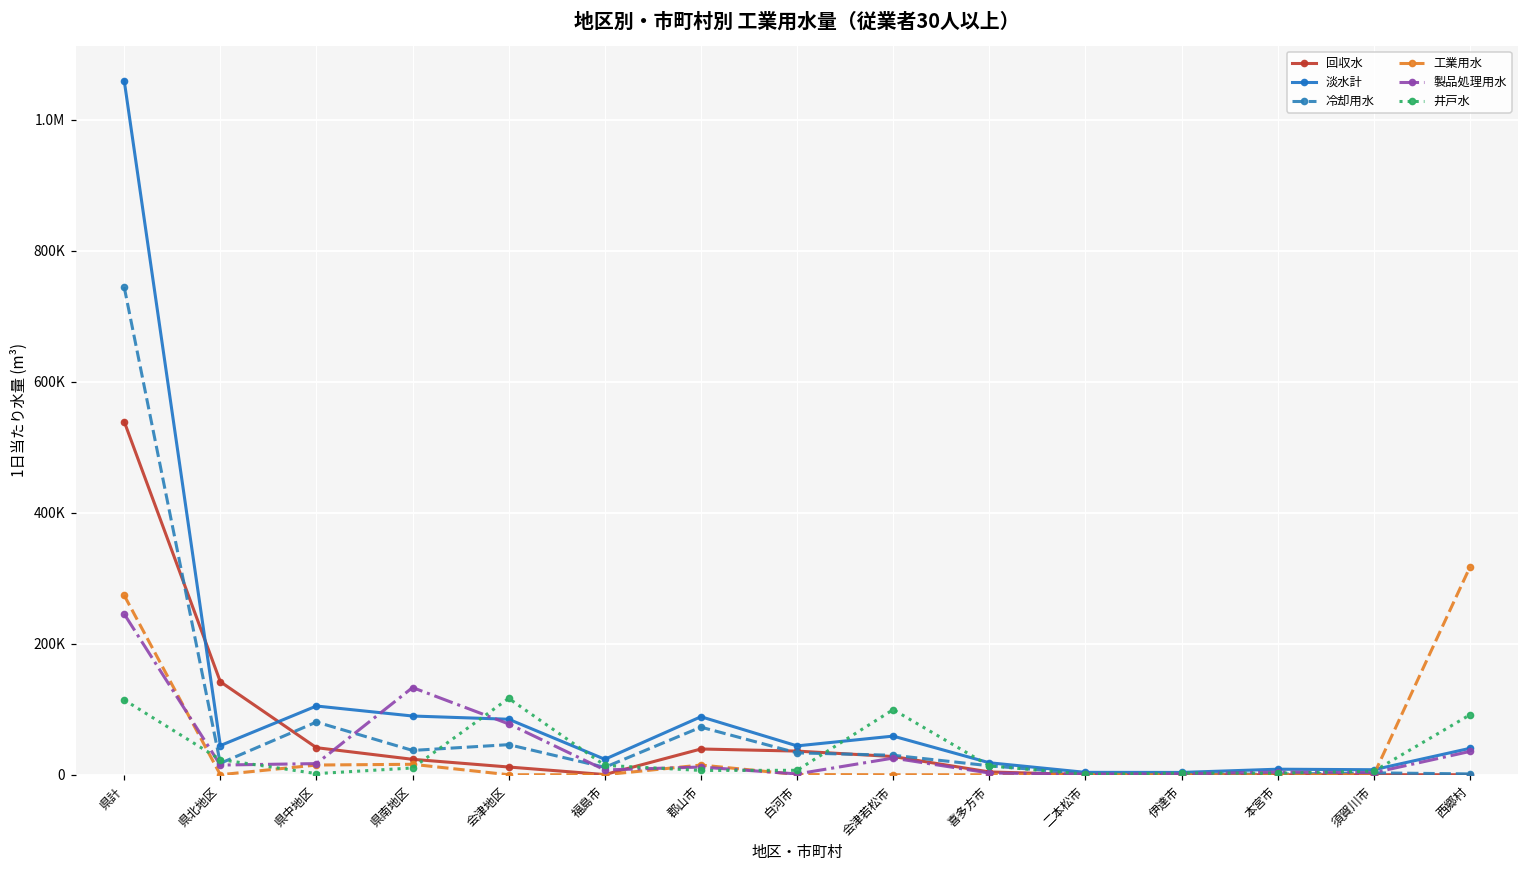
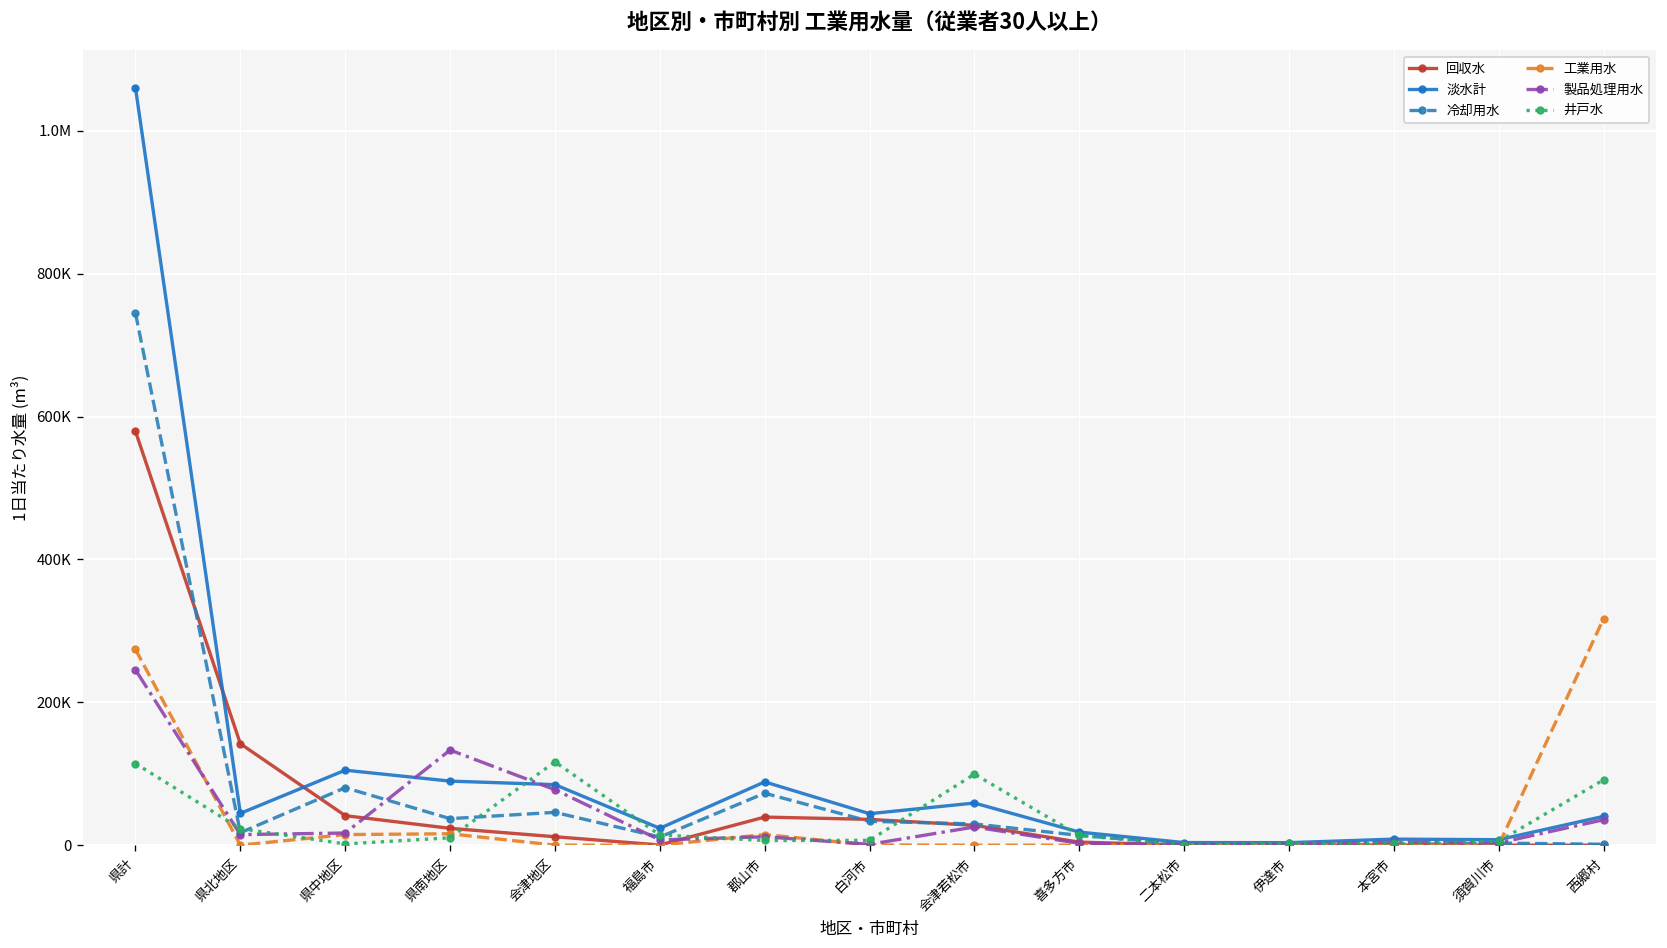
  {
    "回収水": {
-     "県計": 540000,
+     "県計": 580000,
      "県北地区": 140000,
      "県中地区": 40000,
      "県南地区": 20000,
      "会津地区": 10000,
      "郡山市": 40000
    },
    "工業用水": {
      "県計": 270000,
      "県北地区": 0,
      "県南地区": 20000,
      "会津地区": 0,
      "会津若松市": 0,
      "西郷村": 320000
    },
    "製品処理用水": {
      "県計": 250000,
      "県南地区": 130000,
      "会津地区": 80000,
      "西郷村": 40000
    },
    "井戸水": {
      "県計": 110000,
      "県北地区": 20000,
      "県中地区": 0,
      "県南地区": 10000,
      "会津地区": 120000,
      "郡山市": 10000,
      "白河市": 10000,
      "会津若松市": 100000,
      "西郷村": 90000
    }
  }
